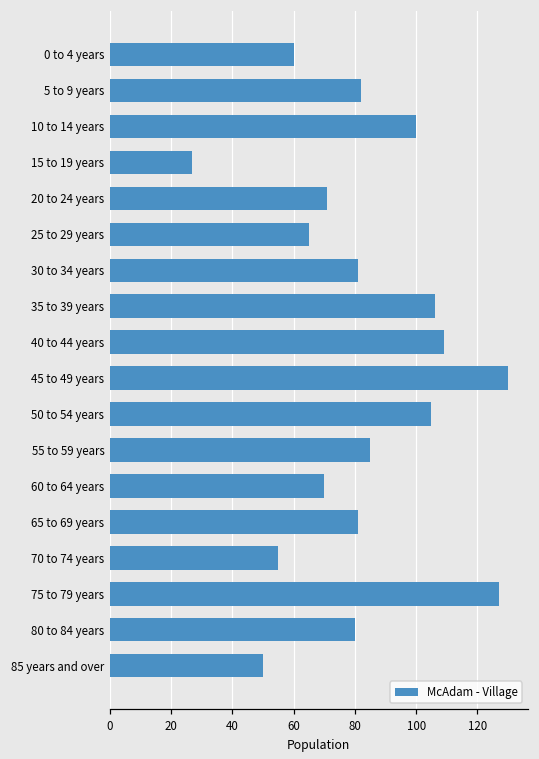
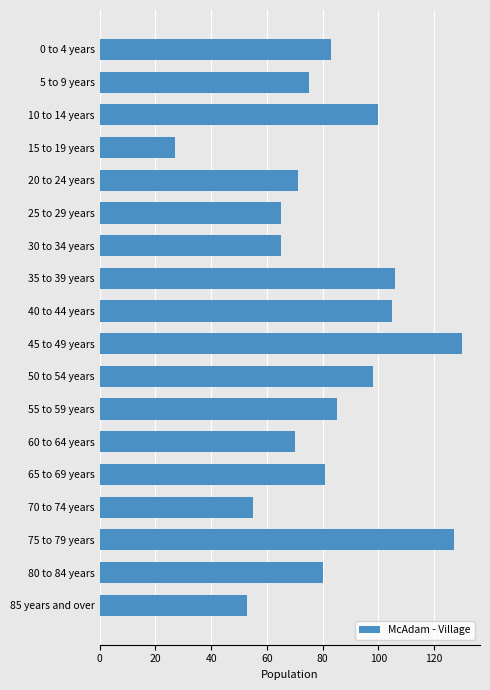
  {
-   "0 to 4 years": 60,
-   "5 to 9 years": 82,
+   "0 to 4 years": 83,
+   "5 to 9 years": 75,
    "10 to 14 years": 100,
    "15 to 19 years": 27,
    "20 to 24 years": 71,
    "25 to 29 years": 65,
-   "30 to 34 years": 81,
+   "30 to 34 years": 65,
    "35 to 39 years": 106,
-   "40 to 44 years": 109,
+   "40 to 44 years": 105,
    "45 to 49 years": 130,
-   "50 to 54 years": 105,
+   "50 to 54 years": 98,
    "55 to 59 years": 85,
    "60 to 64 years": 70,
    "65 to 69 years": 81,
    "70 to 74 years": 55,
    "75 to 79 years": 127,
    "80 to 84 years": 80,
-   "85 years and over": 50
+   "85 years and over": 53
  }
